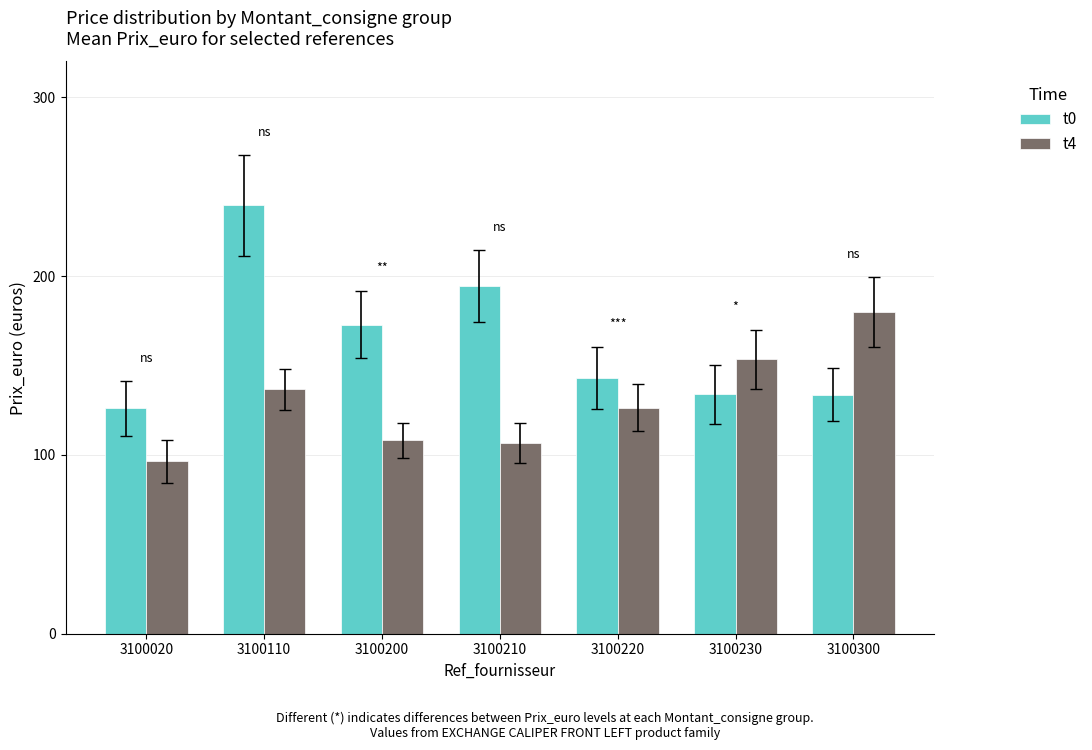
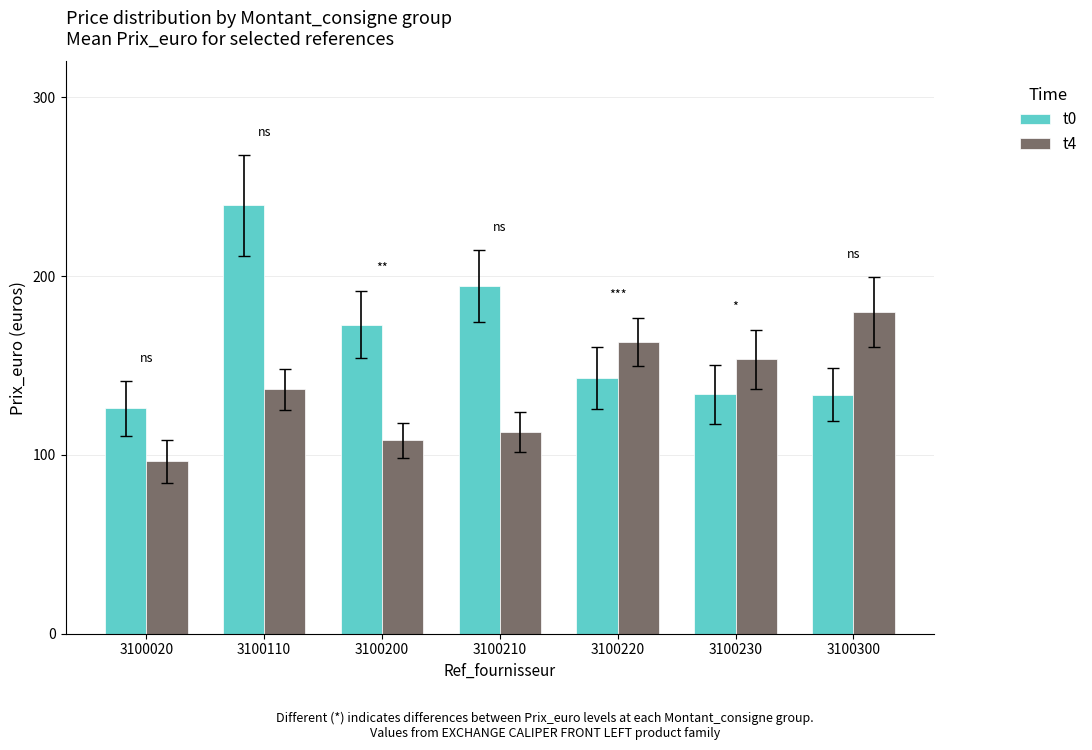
  {
    "t0": {
      "3100020": 126,
      "3100110": 240,
      "3100200": 173,
      "3100210": 194,
      "3100220": 143,
      "3100230": 134,
      "3100300": 134
    },
    "t4": {
      "3100020": 97,
      "3100110": 137,
      "3100200": 108,
-     "3100210": 107,
-     "3100220": 127,
+     "3100210": 113,
+     "3100220": 163,
      "3100230": 153,
      "3100300": 180
    }
  }
